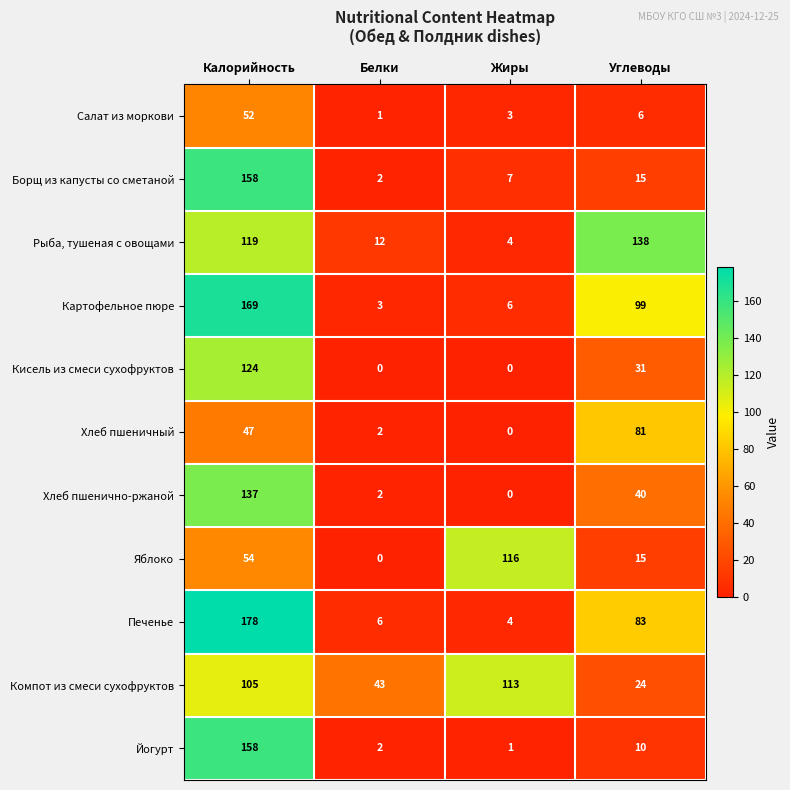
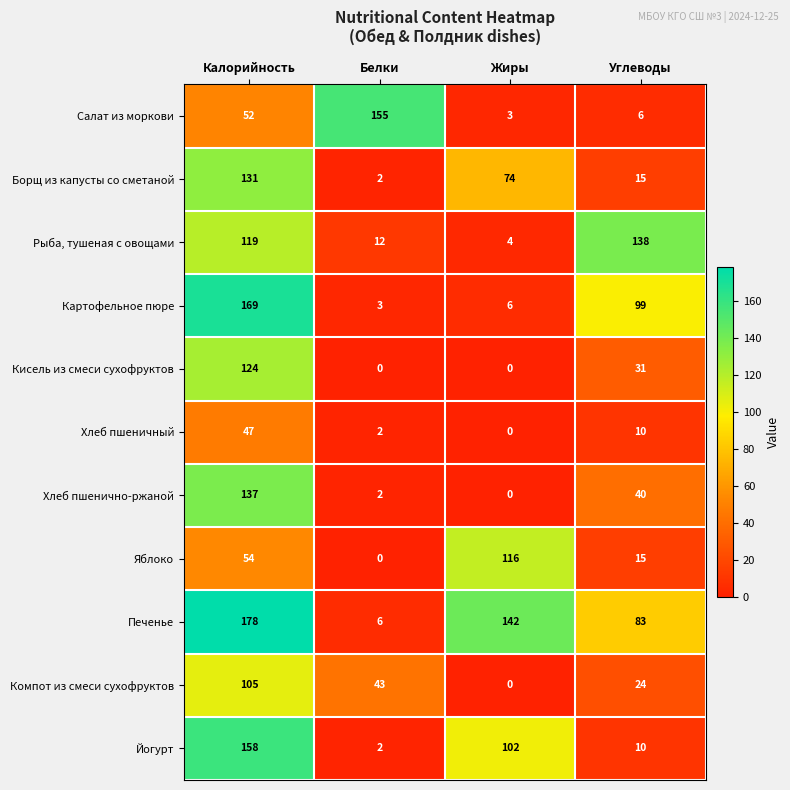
  {
    "Салат из моркови": {
      "Калорийность": 52,
-     "Белки": 1,
+     "Белки": 155,
      "Жиры": 3,
      "Углеводы": 6
    },
    "Борщ из капусты со сметаной": {
-     "Калорийность": 158,
+     "Калорийность": 131,
      "Белки": 2,
-     "Жиры": 7,
+     "Жиры": 74,
      "Углеводы": 15
    },
    "Рыба, тушеная с овощами": {
      "Калорийность": 119,
      "Белки": 12,
      "Жиры": 4,
      "Углеводы": 138
    },
    "Картофельное пюре": {
      "Калорийность": 169,
      "Белки": 3,
      "Жиры": 6,
      "Углеводы": 99
    },
    "Кисель из смеси сухофруктов": {
      "Калорийность": 124,
      "Белки": 0,
      "Жиры": 0,
      "Углеводы": 31
    },
    "Хлеб пшеничный": {
      "Калорийность": 47,
      "Белки": 2,
      "Жиры": 0,
-     "Углеводы": 81
+     "Углеводы": 10
    },
    "Хлеб пшенично-ржаной": {
      "Калорийность": 137,
      "Белки": 2,
      "Жиры": 0,
      "Углеводы": 40
    },
    "Яблоко": {
      "Калорийность": 54,
      "Белки": 0,
      "Жиры": 116,
      "Углеводы": 15
    },
    "Печенье": {
      "Калорийность": 178,
      "Белки": 6,
-     "Жиры": 4,
+     "Жиры": 142,
      "Углеводы": 83
    },
    "Компот из смеси сухофруктов": {
      "Калорийность": 105,
      "Белки": 43,
-     "Жиры": 113,
+     "Жиры": 0,
      "Углеводы": 24
    },
    "Йогурт": {
      "Калорийность": 158,
      "Белки": 2,
-     "Жиры": 1,
+     "Жиры": 102,
      "Углеводы": 10
    }
  }
